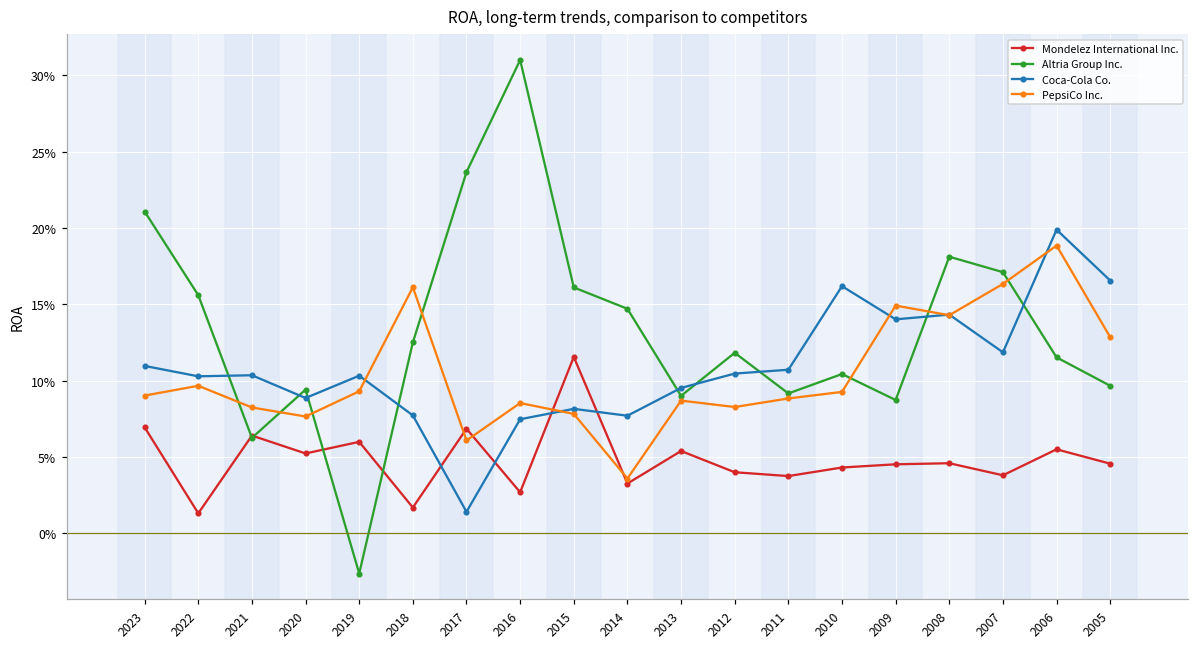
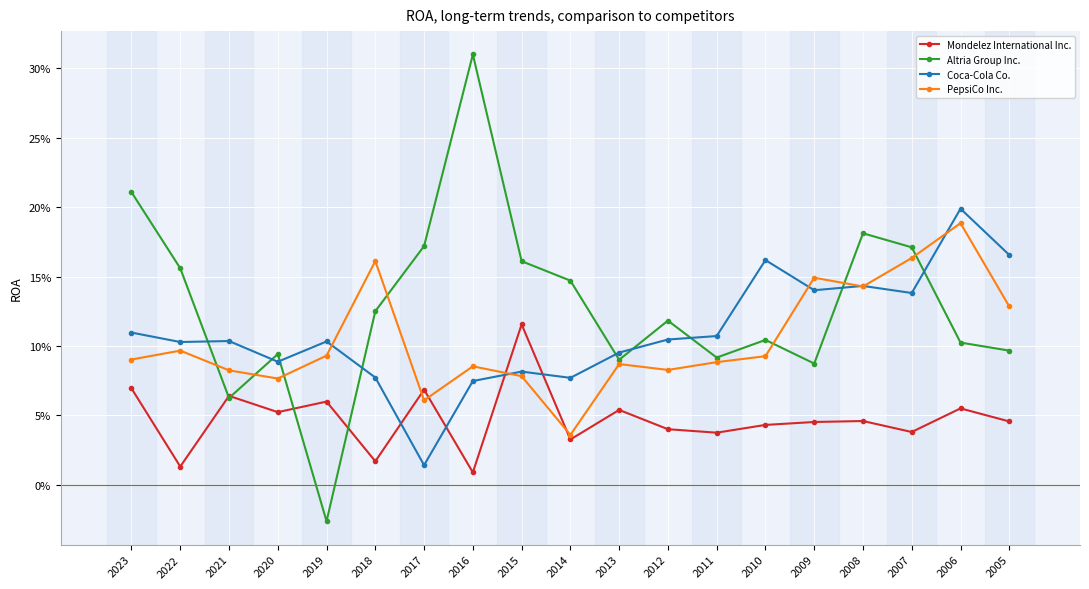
  {
    "Mondelez International Inc.": {
      "2023": "7.0%",
      "2022": "1.3%",
      "2020": "5.2%",
      "2019": "6.0%",
      "2018": "1.7%",
      "2017": "6.9%",
-     "2016": "2.7%",
+     "2016": "0.9%",
      "2015": "11.6%",
      "2014": "3.3%",
      "2013": "5.4%",
      "2012": "4.0%",
      "2011": "3.8%",
      "2010": "4.3%",
      "2009": "4.5%",
      "2008": "4.6%",
      "2007": "3.8%",
      "2006": "5.5%",
      "2005": "4.6%"
    },
    "Altria Group Inc.": {
      "2023": "21.1%",
      "2022": "15.6%",
      "2020": "9.4%",
      "2019": "-2.6%",
      "2018": "12.5%",
-     "2017": "23.7%",
+     "2017": "17.2%",
      "2016": "31.0%",
      "2015": "16.1%",
      "2014": "14.7%",
      "2013": "9.0%",
      "2012": "11.8%",
      "2011": "9.2%",
      "2010": "10.4%",
      "2009": "8.7%",
      "2008": "18.1%",
      "2007": "17.1%",
-     "2006": "11.5%",
+     "2006": "10.3%",
      "2005": "9.7%"
    },
    "Coca-Cola Co.": {
      "2023": "11.0%",
      "2022": "10.3%",
      "2021": "10.4%",
      "2020": "8.9%",
      "2019": "10.3%",
      "2018": "7.7%",
      "2017": "1.4%",
      "2016": "7.5%",
      "2015": "8.2%",
      "2014": "7.7%",
      "2013": "9.5%",
      "2012": "10.5%",
      "2011": "10.7%",
      "2010": "16.2%",
      "2009": "14.0%",
-     "2007": "11.9%",
+     "2007": "13.8%",
      "2006": "19.9%",
      "2005": "16.6%"
    },
    "PepsiCo Inc.": {
      "2023": "9.0%",
      "2022": "9.7%",
      "2021": "8.3%",
      "2020": "7.7%",
      "2019": "9.3%",
      "2018": "16.1%",
      "2017": "6.1%",
      "2016": "8.5%",
      "2015": "7.8%",
      "2014": "3.6%",
      "2013": "8.7%",
      "2012": "8.3%",
      "2011": "8.8%",
      "2010": "9.3%",
      "2009": "14.9%",
      "2007": "16.3%",
      "2006": "18.9%",
      "2005": "12.9%"
    }
  }
